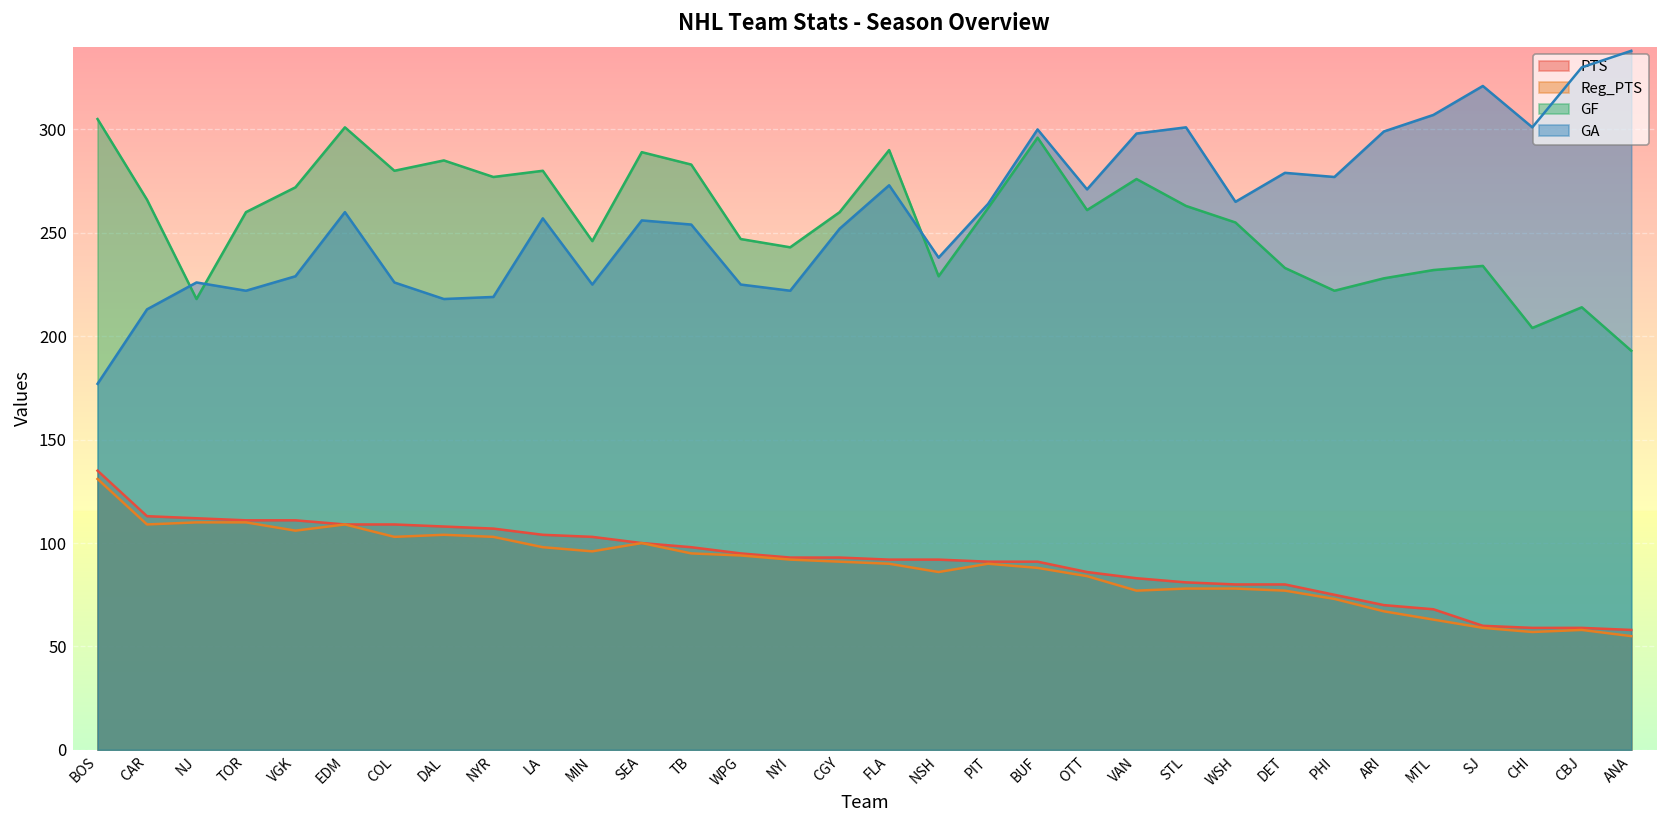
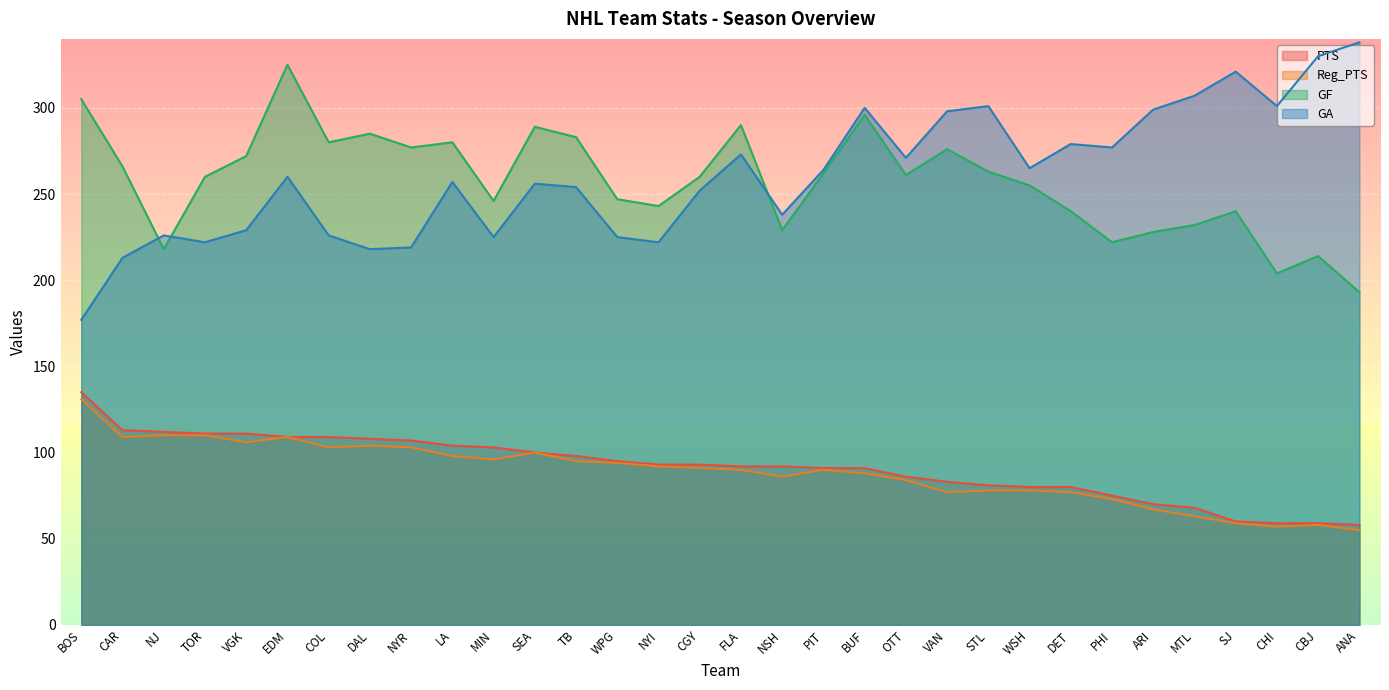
  {
    "GF": {
      "BOS": 305,
      "CAR": 266,
      "NJ": 218,
      "TOR": 260,
      "VGK": 272,
-     "EDM": 301,
+     "EDM": 325,
      "COL": 280,
      "DAL": 285,
      "NYR": 277,
      "LA": 280,
      "MIN": 246,
      "SEA": 289,
      "TB": 283,
      "WPG": 247,
      "NYI": 243,
      "CGY": 260,
      "FLA": 290,
      "NSH": 229,
      "PIT": 262,
      "BUF": 296,
      "OTT": 261,
      "VAN": 276,
      "STL": 263,
      "WSH": 255,
-     "DET": 233,
+     "DET": 240,
      "PHI": 222,
      "ARI": 228,
      "MTL": 232,
-     "SJ": 234,
+     "SJ": 240,
      "CHI": 204,
      "CBJ": 214,
      "ANA": 193
    },
    "GA": {
      "BOS": 177,
      "CAR": 213,
      "NJ": 226,
      "TOR": 222,
      "VGK": 229,
      "EDM": 260,
      "COL": 226,
      "DAL": 218,
      "NYR": 219,
      "LA": 257,
      "MIN": 225,
      "SEA": 256,
      "TB": 254,
      "WPG": 225,
      "NYI": 222,
      "CGY": 252,
      "FLA": 273,
      "NSH": 238,
      "PIT": 264,
      "BUF": 300,
      "OTT": 271,
      "VAN": 298,
      "STL": 301,
      "WSH": 265,
      "DET": 279,
      "PHI": 277,
      "ARI": 299,
      "MTL": 307,
      "SJ": 321,
      "CHI": 301,
      "ANA": 338
    }
  }
